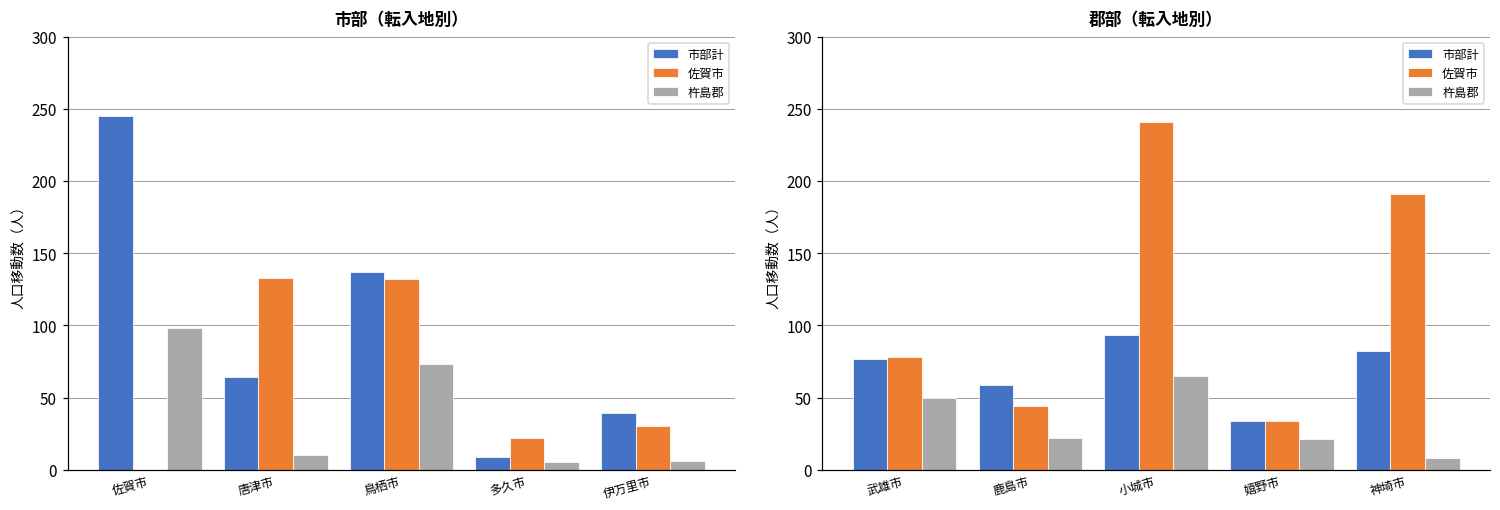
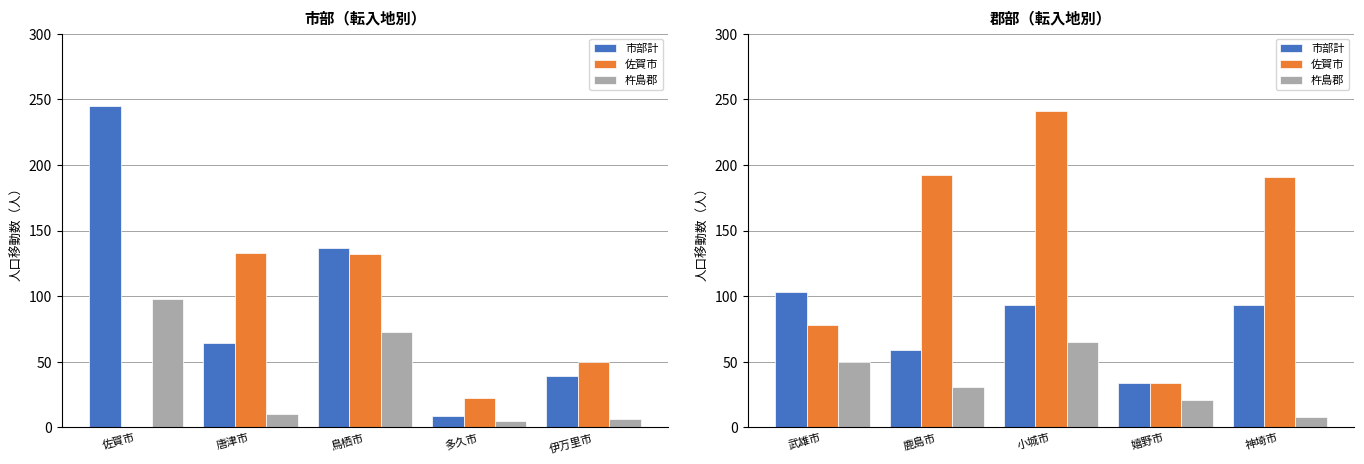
  {
    "市部（転入地別）": {
      "市部計": {
        "佐賀市": 245,
        "唐津市": 64,
        "鳥栖市": 137,
        "多久市": 9,
        "伊万里市": 39
      },
      "佐賀市": {
        "佐賀市": 0,
        "唐津市": 133,
        "鳥栖市": 132,
        "多久市": 22,
-       "伊万里市": 30
+       "伊万里市": 50
      },
      "杵島郡": {
        "佐賀市": 98,
        "唐津市": 10,
        "鳥栖市": 73,
        "多久市": 5,
        "伊万里市": 6
      }
    },
    "郡部（転入地別）": {
      "市部計": {
-       "武雄市": 77,
+       "武雄市": 103,
        "鹿島市": 59,
        "小城市": 93,
        "嬉野市": 34,
-       "神埼市": 82
+       "神埼市": 93
      },
      "佐賀市": {
        "武雄市": 78,
-       "鹿島市": 44,
+       "鹿島市": 192,
        "小城市": 241,
        "嬉野市": 34,
        "神埼市": 191
      },
      "杵島郡": {
        "武雄市": 50,
-       "鹿島市": 22,
+       "鹿島市": 31,
        "小城市": 65,
        "嬉野市": 21,
        "神埼市": 8
      }
    }
  }
